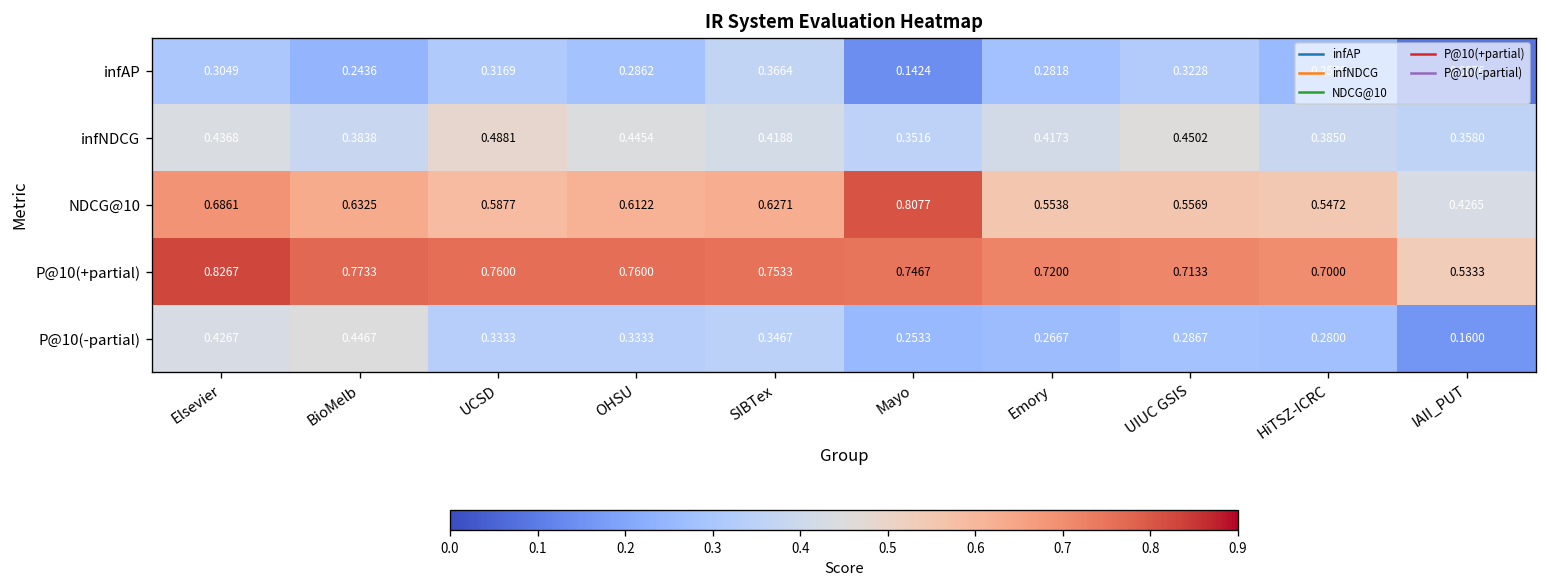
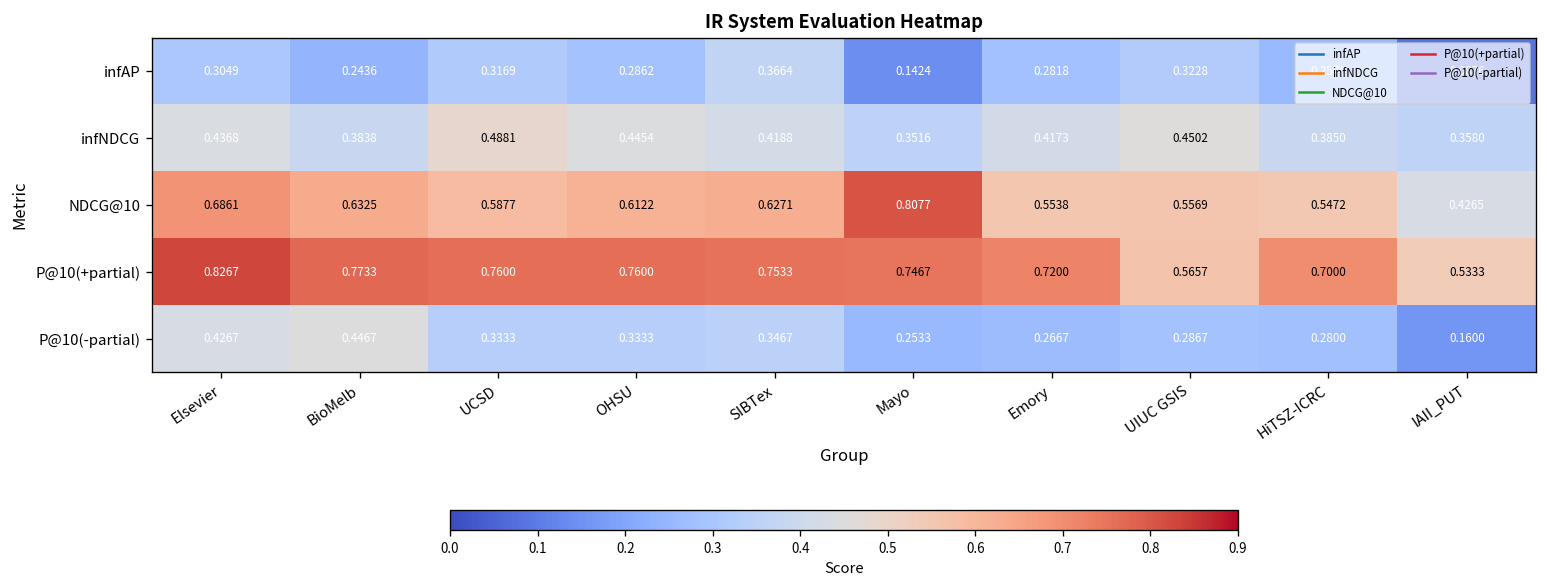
  {
    "infAP": {
      "Elsevier": 0.3049,
      "BioMelb": 0.2436,
      "UCSD": 0.3169,
      "OHSU": 0.2862,
      "SIBTex": 0.3664,
      "Mayo": 0.1424,
      "Emory": 0.2818,
      "UIUC GSIS": 0.3228
    },
    "infNDCG": {
      "BioMelb": 0.3838,
      "UCSD": 0.4881,
      "Mayo": 0.3516,
      "UIUC GSIS": 0.4502,
      "HiTSZ-ICRC": 0.3850,
      "IAII_PUT": 0.3580
    },
    "NDCG@10": {
      "Elsevier": 0.6861,
      "BioMelb": 0.6325,
      "UCSD": 0.5877,
      "OHSU": 0.6122,
      "SIBTex": 0.6271,
      "Mayo": 0.8077,
      "Emory": 0.5538,
      "UIUC GSIS": 0.5569,
      "HiTSZ-ICRC": 0.5472
    },
    "P@10(+partial)": {
      "Elsevier": 0.8267,
      "BioMelb": 0.7733,
      "UCSD": 0.7600,
      "OHSU": 0.7600,
      "SIBTex": 0.7533,
      "Mayo": 0.7467,
      "Emory": 0.7200,
-     "UIUC GSIS": 0.7133,
+     "UIUC GSIS": 0.5657,
      "HiTSZ-ICRC": 0.7000,
      "IAII_PUT": 0.5333
    },
    "P@10(-partial)": {
      "UCSD": 0.3333,
      "OHSU": 0.3333,
      "SIBTex": 0.3467,
      "Mayo": 0.2533,
      "Emory": 0.2667,
      "UIUC GSIS": 0.2867,
      "HiTSZ-ICRC": 0.2800,
      "IAII_PUT": 0.1600
    }
  }
